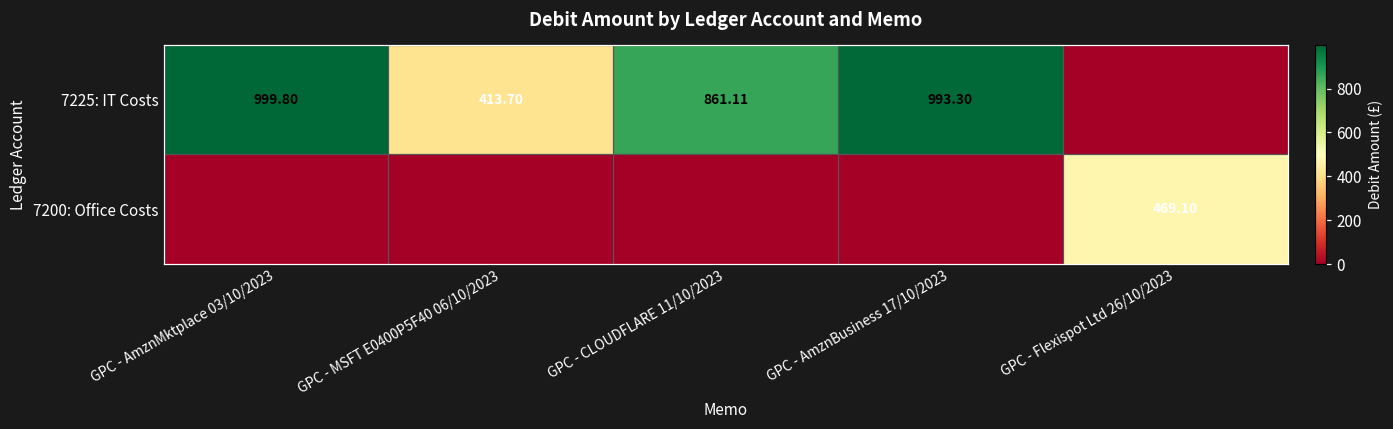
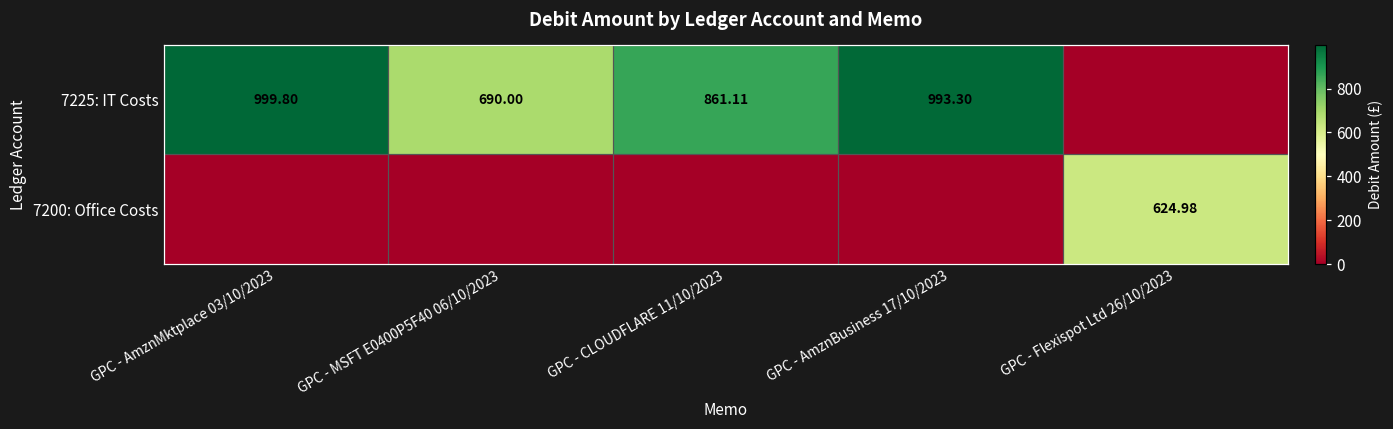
  {
    "7225: IT Costs": {
      "GPC - AmznMktplace 03/10/2023": 999.80,
-     "GPC - MSFT E0400P5F40 06/10/2023": 413.70,
+     "GPC - MSFT E0400P5F40 06/10/2023": 690.00,
      "GPC - CLOUDFLARE 11/10/2023": 861.11,
      "GPC - AmznBusiness 17/10/2023": 993.30
    },
    "7200: Office Costs": {
-     "GPC - Flexispot Ltd 26/10/2023": 469.10
+     "GPC - Flexispot Ltd 26/10/2023": 624.98
    }
  }
